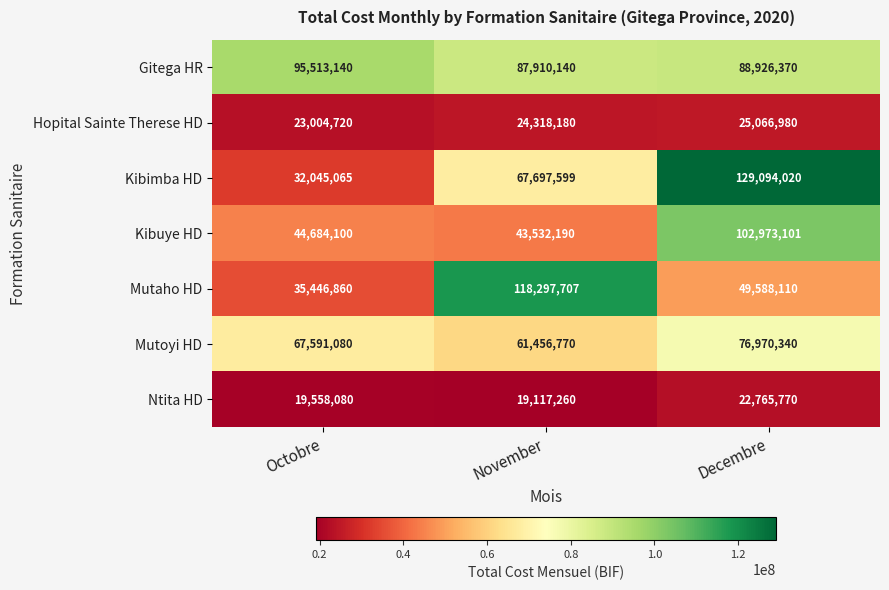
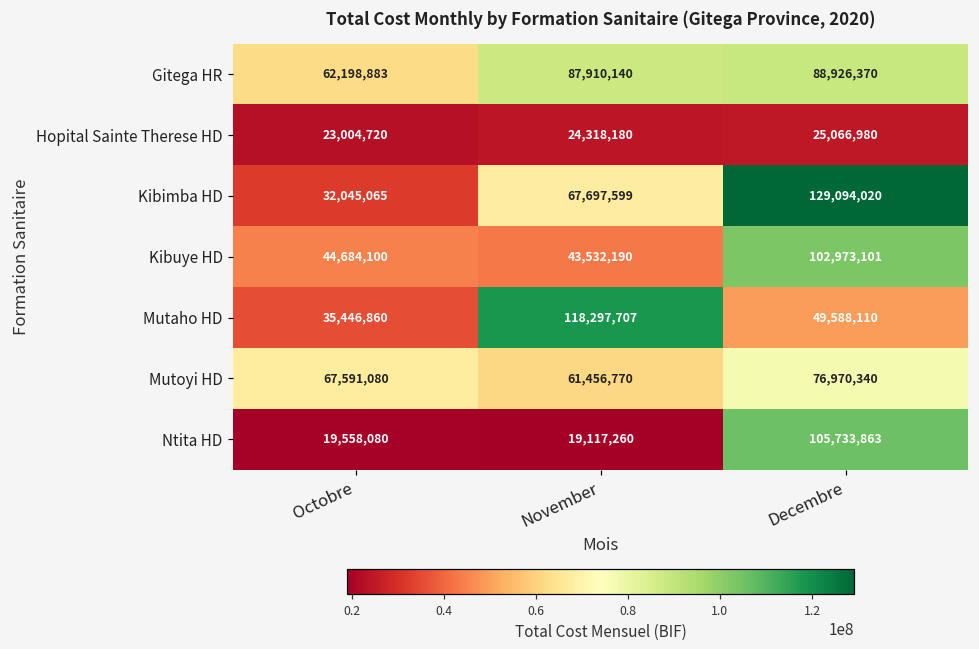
  {
    "Gitega HR": {
-     "Octobre": "95,513,140",
+     "Octobre": "62,198,883",
      "November": "87,910,140",
      "Decembre": "88,926,370"
    },
    "Hopital Sainte Therese HD": {
      "Octobre": "23,004,720",
      "November": "24,318,180",
      "Decembre": "25,066,980"
    },
    "Kibimba HD": {
      "Octobre": "32,045,065",
      "November": "67,697,599",
      "Decembre": "129,094,020"
    },
    "Kibuye HD": {
      "Octobre": "44,684,100",
      "November": "43,532,190",
      "Decembre": "102,973,101"
    },
    "Mutaho HD": {
      "Octobre": "35,446,860",
      "November": "118,297,707",
      "Decembre": "49,588,110"
    },
    "Mutoyi HD": {
      "Octobre": "67,591,080",
      "November": "61,456,770",
      "Decembre": "76,970,340"
    },
    "Ntita HD": {
      "Octobre": "19,558,080",
      "November": "19,117,260",
-     "Decembre": "22,765,770"
+     "Decembre": "105,733,863"
    }
  }
